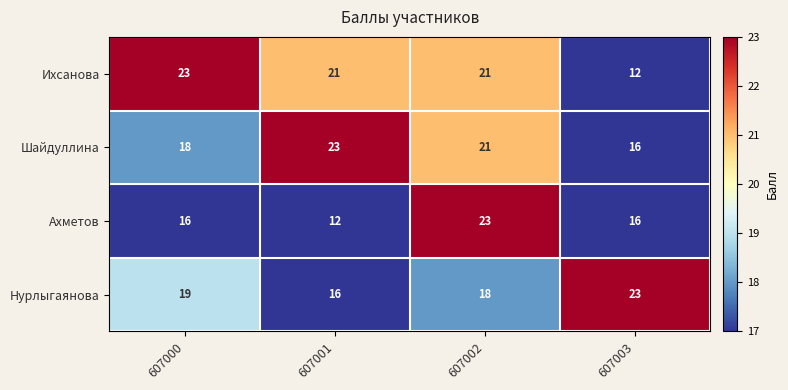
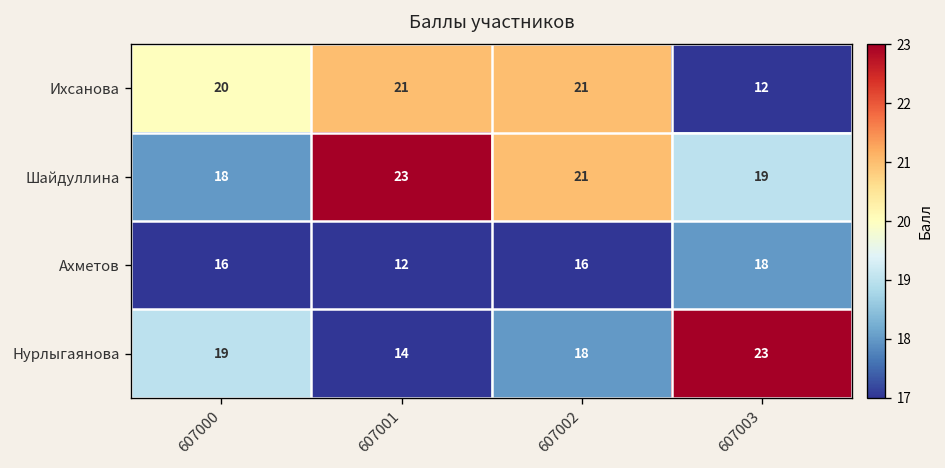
  {
    "Ихсанова": {
-     "607000": 23,
+     "607000": 20,
      "607001": 21,
      "607002": 21,
      "607003": 12
    },
    "Шайдуллина": {
      "607000": 18,
      "607001": 23,
      "607002": 21,
-     "607003": 16
+     "607003": 19
    },
    "Ахметов": {
      "607000": 16,
      "607001": 12,
-     "607002": 23,
-     "607003": 16
+     "607002": 16,
+     "607003": 18
    },
    "Нурлыгаянова": {
      "607000": 19,
-     "607001": 16,
+     "607001": 14,
      "607002": 18,
      "607003": 23
    }
  }
